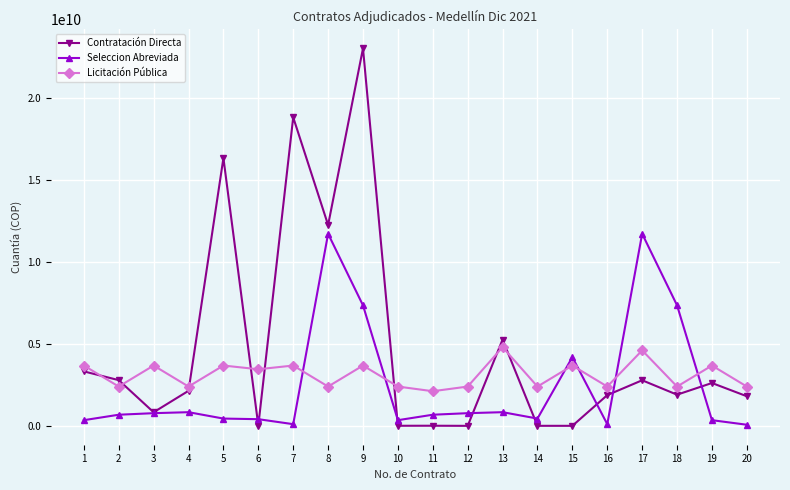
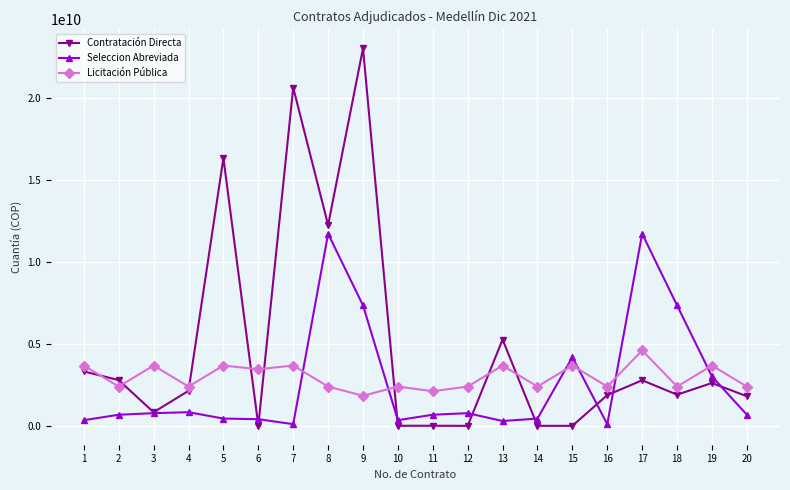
  {
    "Contratación Directa": {
      "1": 3300000000,
      "2": 2800000000,
      "4": 2100000000,
      "5": 16300000000,
      "6": 0,
-     "7": 18800000000,
+     "7": 20600000000,
      "8": 12300000000,
      "9": 23000000000,
      "10": 0,
      "11": 0,
      "12": 0,
      "13": 5300000000,
      "14": 0,
      "15": 0,
      "16": 1900000000,
      "17": 2800000000,
      "18": 1900000000,
      "19": 2600000000,
      "20": 1800000000
    },
    "Seleccion Abreviada": {
      "1": 300000000,
      "2": 700000000,
      "4": 800000000,
      "5": 400000000,
      "6": 400000000,
      "7": 100000000,
      "8": 11700000000,
      "9": 7400000000,
      "10": 300000000,
      "11": 700000000,
      "12": 800000000,
-     "13": 800000000,
+     "13": 300000000,
      "14": 400000000,
      "15": 4200000000,
      "16": 100000000,
      "17": 11700000000,
      "18": 7400000000,
-     "19": 300000000,
-     "20": 100000000
+     "19": 3000000000,
+     "20": 700000000
    },
    "Licitación Pública": {
      "1": 3700000000,
      "2": 2400000000,
      "3": 3700000000,
      "4": 2400000000,
      "5": 3700000000,
      "6": 3500000000,
      "7": 3700000000,
      "8": 2400000000,
-     "9": 3700000000,
+     "9": 1800000000,
      "10": 2400000000,
      "11": 2100000000,
      "12": 2400000000,
-     "13": 4800000000,
+     "13": 3700000000,
      "14": 2400000000,
      "15": 3700000000,
      "16": 2400000000,
      "17": 4600000000,
      "18": 2400000000,
      "19": 3700000000,
      "20": 2400000000
    }
  }
